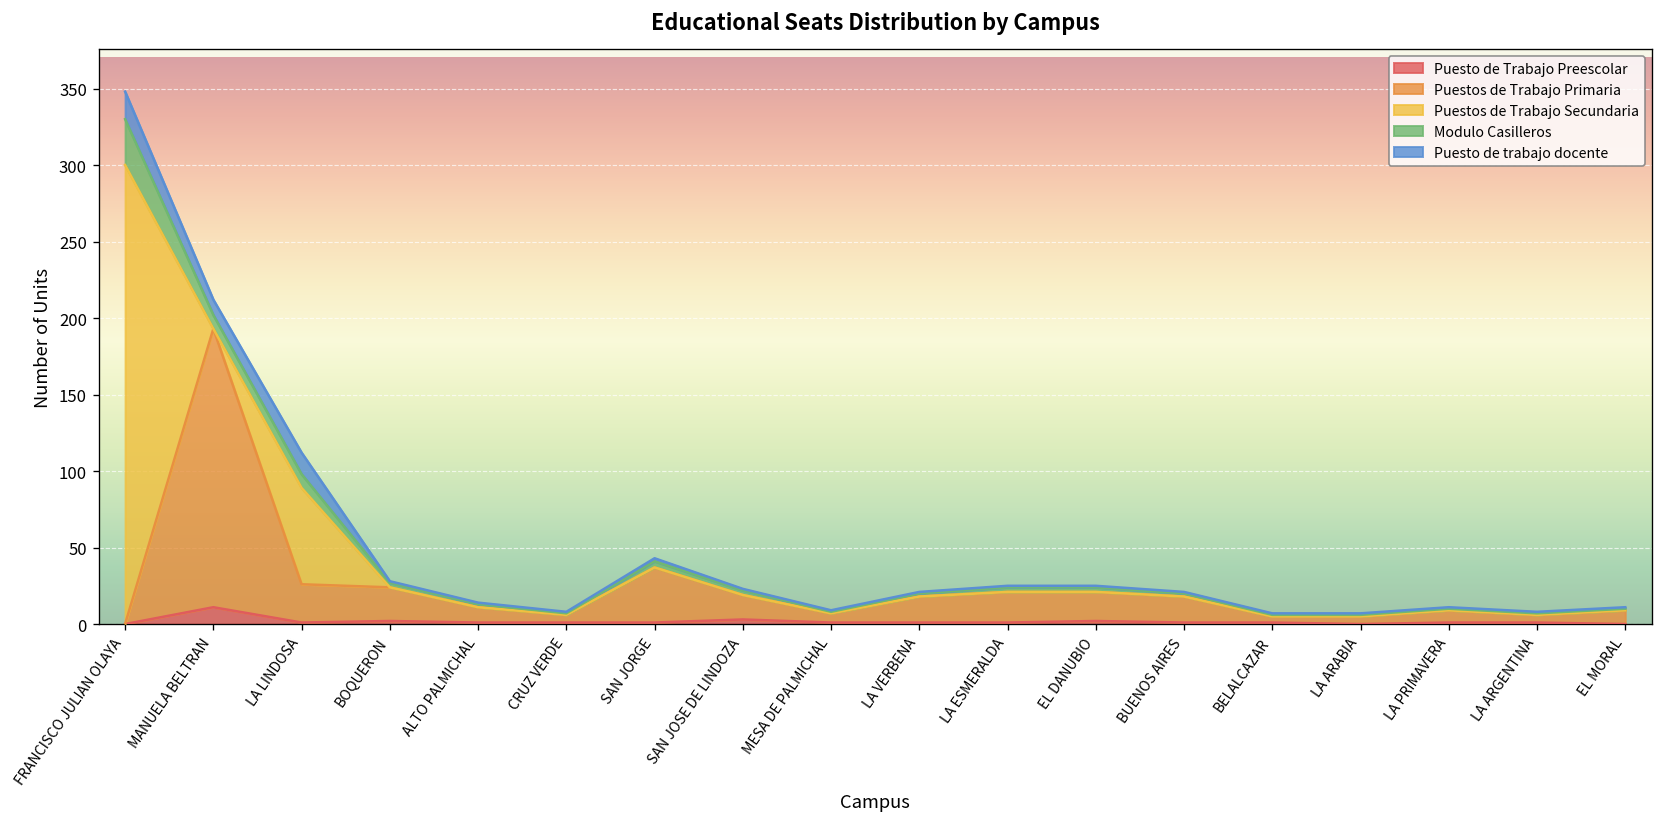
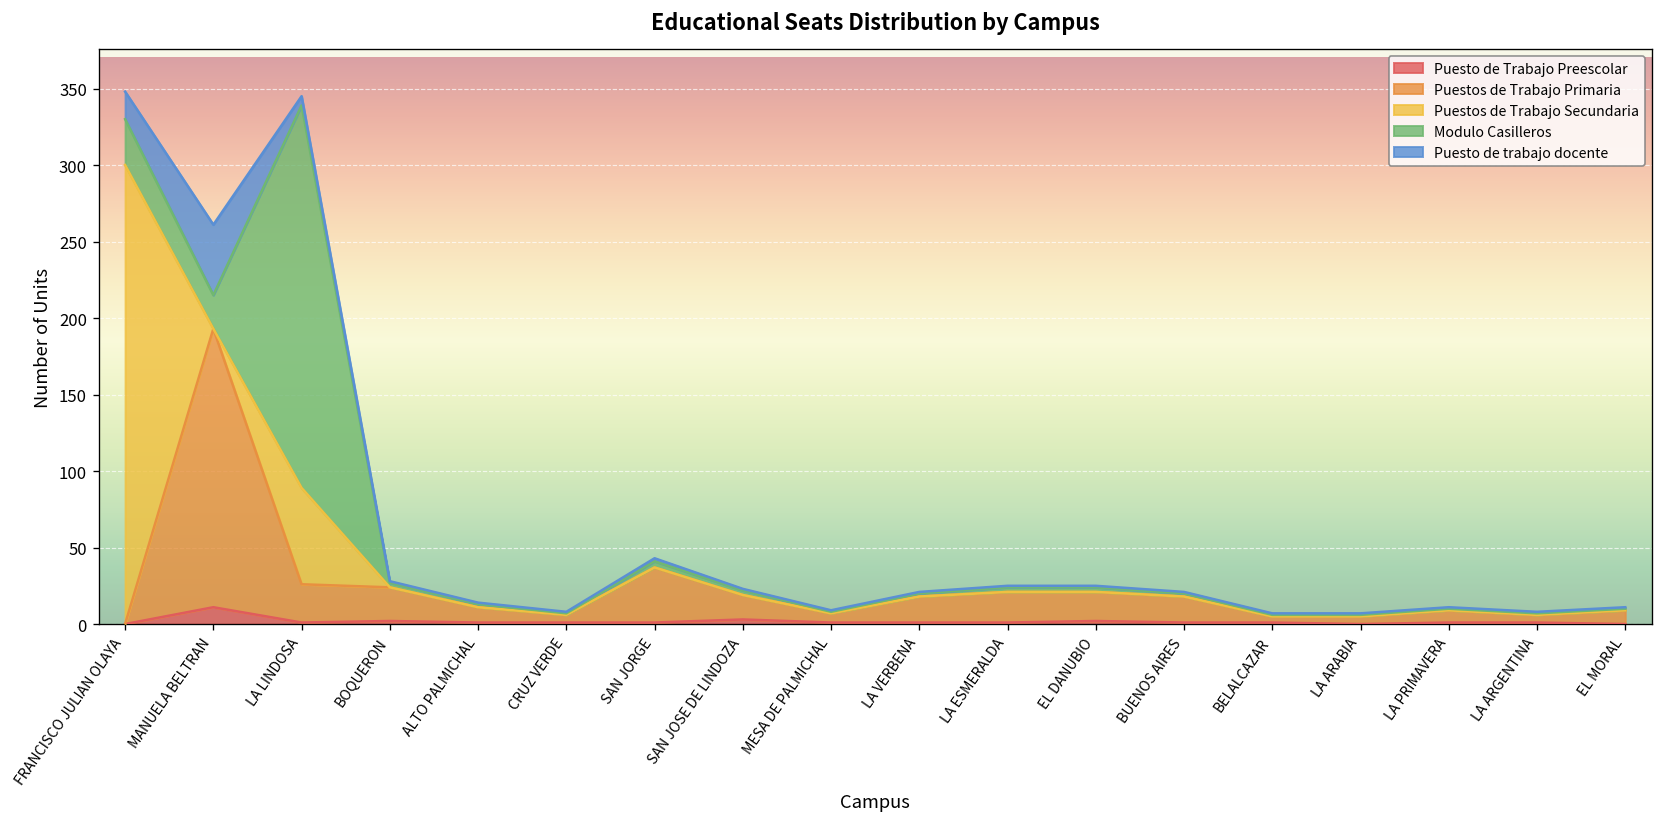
  {
    "Modulo Casilleros": {
      "FRANCISCO JULIAN OLAYA": 30,
-     "MANUELA BELTRAN": 9,
-     "LA LINDOSA": 9,
+     "MANUELA BELTRAN": 22,
+     "LA LINDOSA": 250,
      "SAN JORGE": 4
    },
    "Puesto de trabajo docente": {
      "FRANCISCO JULIAN OLAYA": 18,
-     "MANUELA BELTRAN": 10,
-     "LA LINDOSA": 14,
+     "MANUELA BELTRAN": 46,
+     "LA LINDOSA": 6,
      "SAN JORGE": 2
    }
  }
